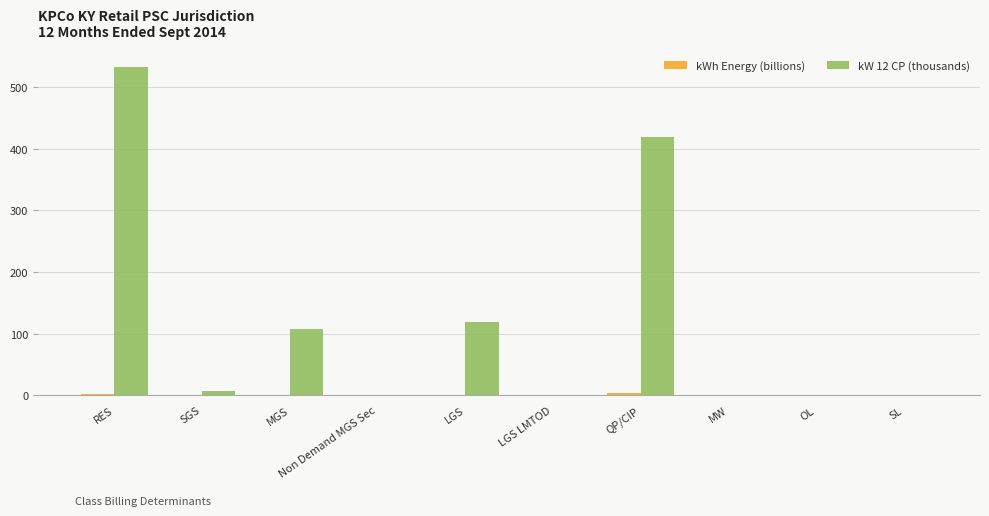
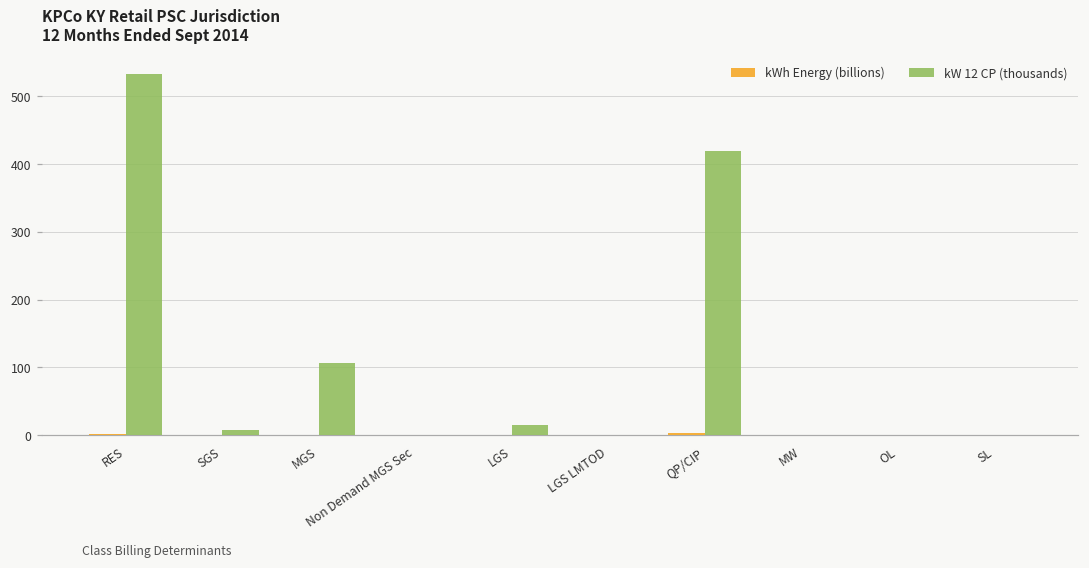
  {
    "kW 12 CP (thousands)": {
      "RES": 530,
      "SGS": 10,
      "MGS": 110,
      "Non Demand MGS Sec": 0,
-     "LGS": 120,
+     "LGS": 20,
      "LGS LMTOD": 0,
      "QP/CIP": 420
    }
  }
